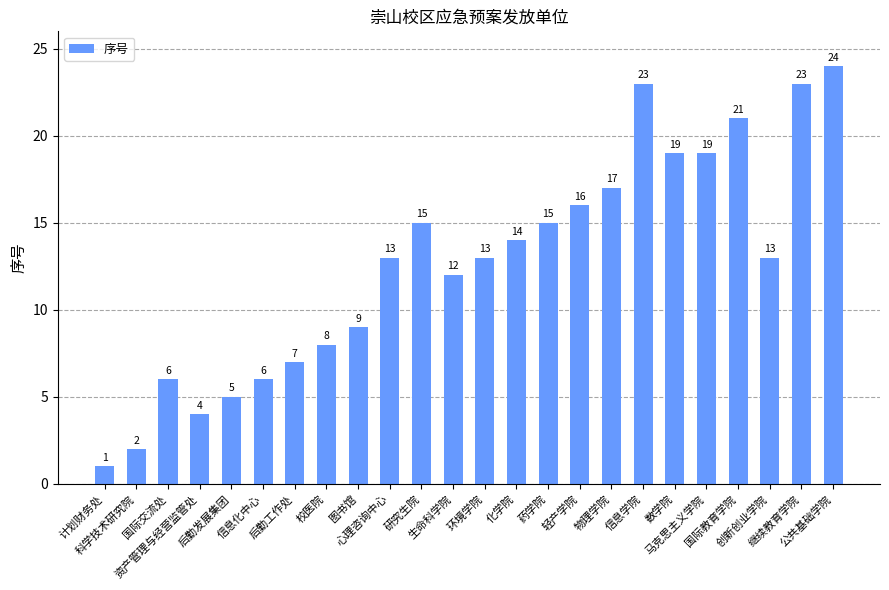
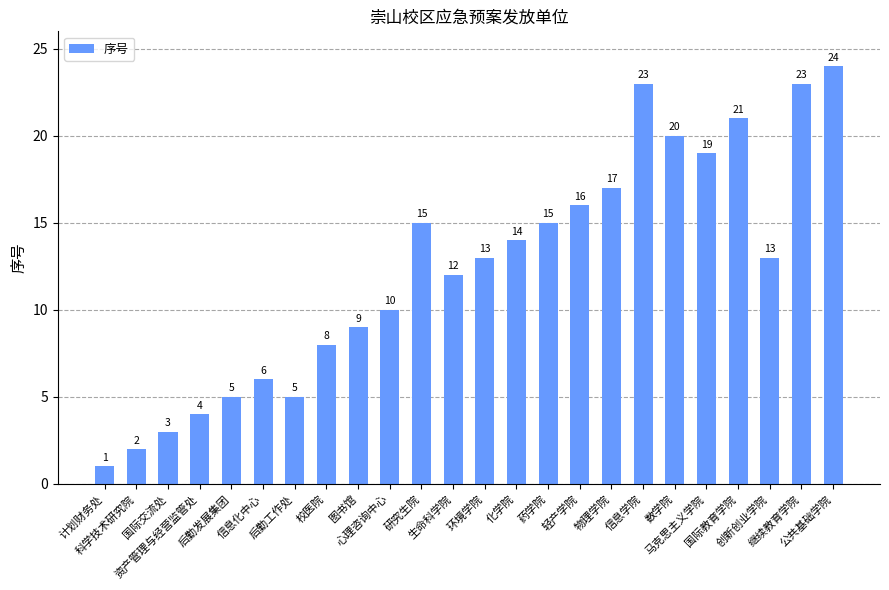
  {
    "计划财务处": 1,
    "科学技术研究院": 2,
-   "国际交流处": 6,
+   "国际交流处": 3,
    "资产管理与经营监管处": 4,
    "后勤发展集团": 5,
    "信息化中心": 6,
-   "后勤工作处": 7,
+   "后勤工作处": 5,
    "校医院": 8,
    "图书馆": 9,
-   "心理咨询中心": 13,
+   "心理咨询中心": 10,
    "研究生院": 15,
    "生命科学院": 12,
    "环境学院": 13,
    "化学院": 14,
    "药学院": 15,
    "轻产学院": 16,
    "物理学院": 17,
    "信息学院": 23,
-   "数学院": 19,
+   "数学院": 20,
    "马克思主义学院": 19,
    "国际教育学院": 21,
    "创新创业学院": 13,
    "继续教育学院": 23,
    "公共基础学院": 24
  }
